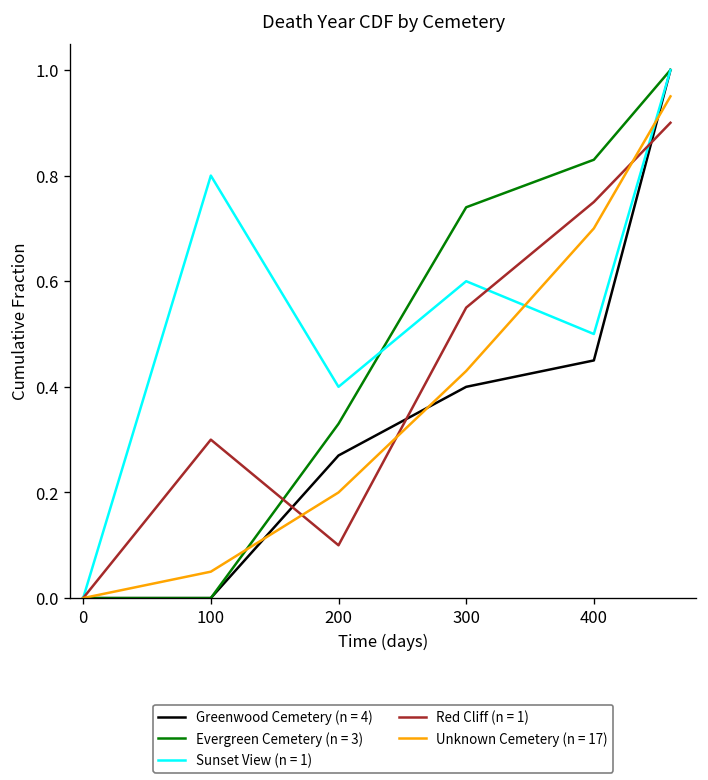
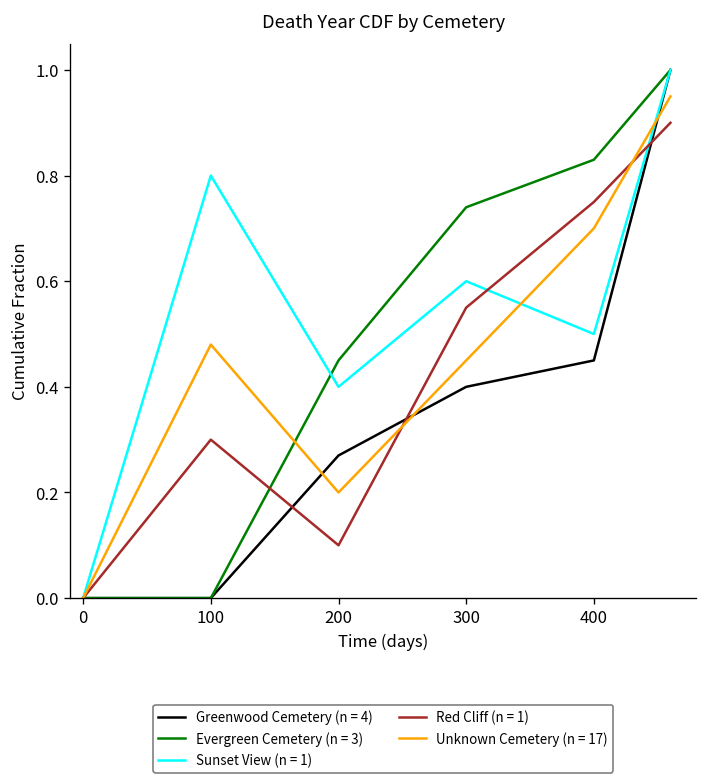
  {
    "Greenwood Cemetery (n = 4)": {
      "200": 0.27,
      "300": 0.40,
      "400": 0.45
    },
    "Evergreen Cemetery (n = 3)": {
-     "200": 0.33,
+     "200": 0.45,
      "300": 0.74,
      "400": 0.83
    },
    "Sunset View (n = 1)": {
      "100": 0.80,
      "200": 0.40,
      "300": 0.60,
      "400": 0.50
    },
    "Red Cliff (n = 1)": {
      "100": 0.30,
      "200": 0.10,
      "300": 0.55,
      "400": 0.75
    },
    "Unknown Cemetery (n = 17)": {
-     "100": 0.05,
+     "100": 0.48,
      "200": 0.20,
-     "300": 0.43,
+     "300": 0.45,
      "400": 0.70
    }
  }
